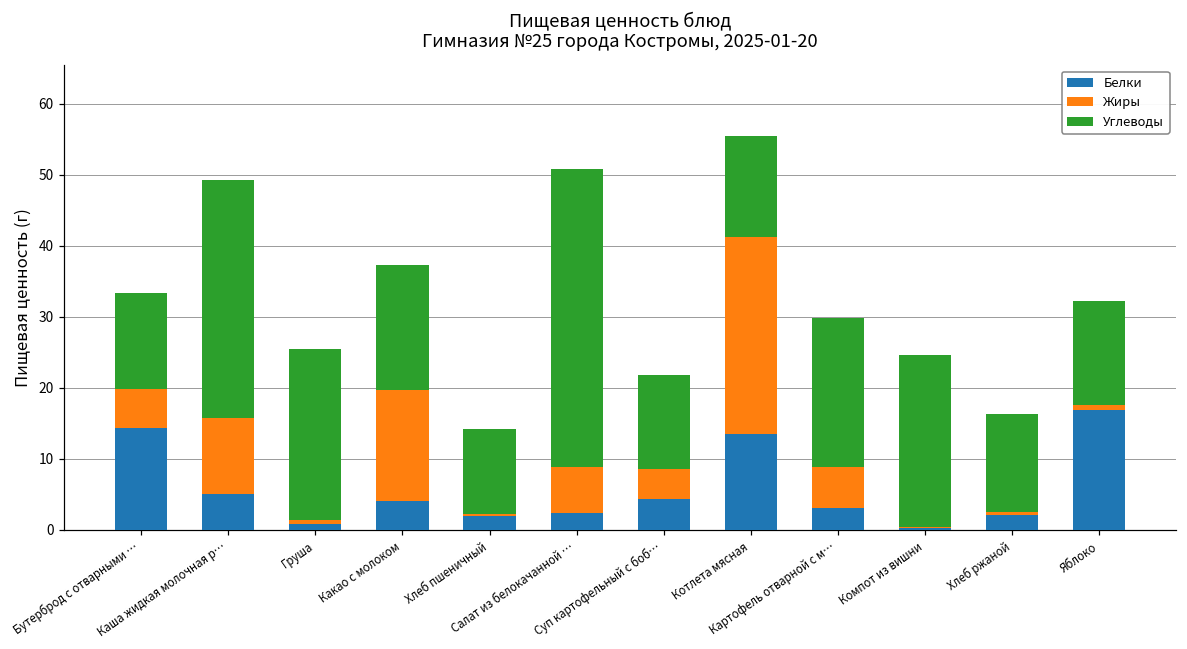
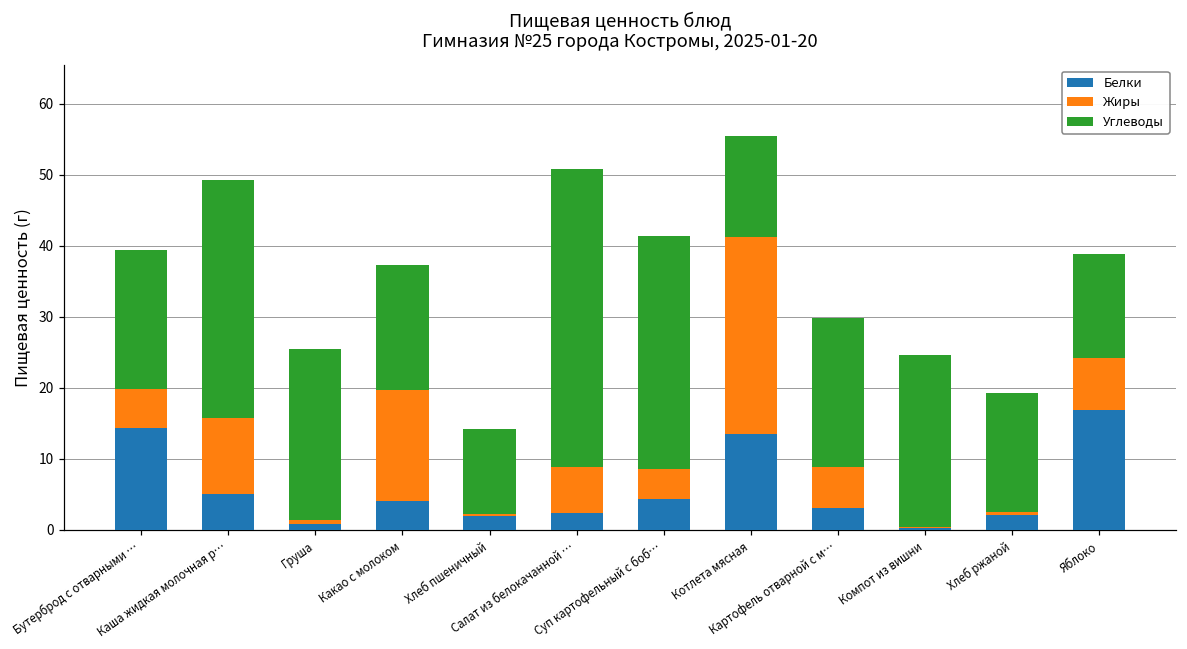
  {
    "Белки": {
      "Бутерброд с отварными …": 14,
      "Каша жидкая молочная р…": 5,
      "Груша": 1,
      "Какао с молоком": 4,
      "Хлеб пшеничный": 2,
      "Салат из белокачанной …": 2,
      "Суп картофельный с боб…": 4,
      "Котлета мясная": 13,
      "Картофель отварной с м…": 3,
      "Хлеб ржаной": 2,
      "Яблоко": 17
    },
    "Жиры": {
      "Бутерброд с отварными …": 6,
      "Каша жидкая молочная р…": 11,
      "Груша": 1,
      "Какао с молоком": 16,
      "Салат из белокачанной …": 7,
      "Суп картофельный с боб…": 4,
      "Котлета мясная": 28,
      "Картофель отварной с м…": 6,
-     "Яблоко": 1
+     "Яблоко": 7
    },
    "Углеводы": {
-     "Бутерброд с отварными …": 13,
+     "Бутерброд с отварными …": 20,
      "Каша жидкая молочная р…": 33,
      "Груша": 24,
      "Какао с молоком": 18,
      "Хлеб пшеничный": 12,
      "Салат из белокачанной …": 42,
-     "Суп картофельный с боб…": 13,
+     "Суп картофельный с боб…": 33,
      "Котлета мясная": 14,
      "Картофель отварной с м…": 21,
      "Компот из вишни": 24,
-     "Хлеб ржаной": 14,
+     "Хлеб ржаной": 17,
      "Яблоко": 15
    }
  }
